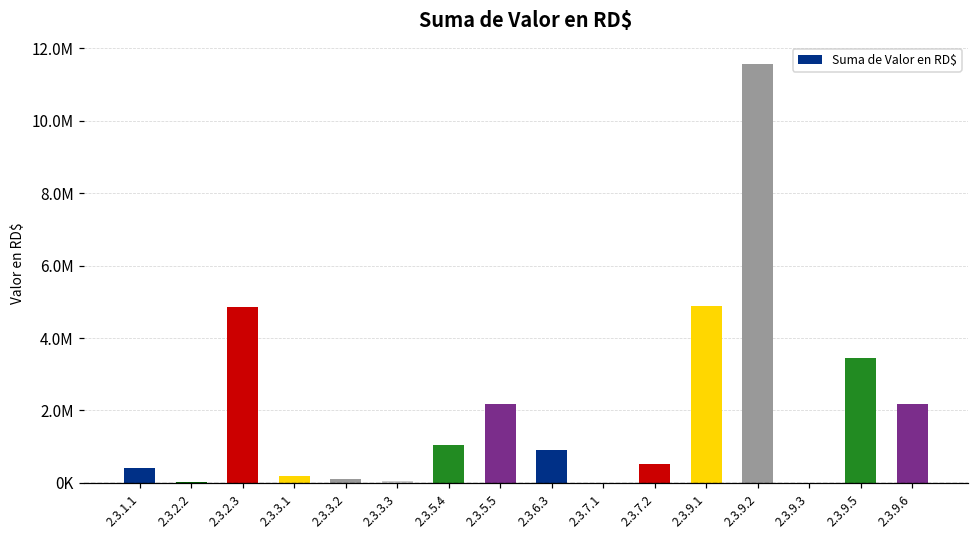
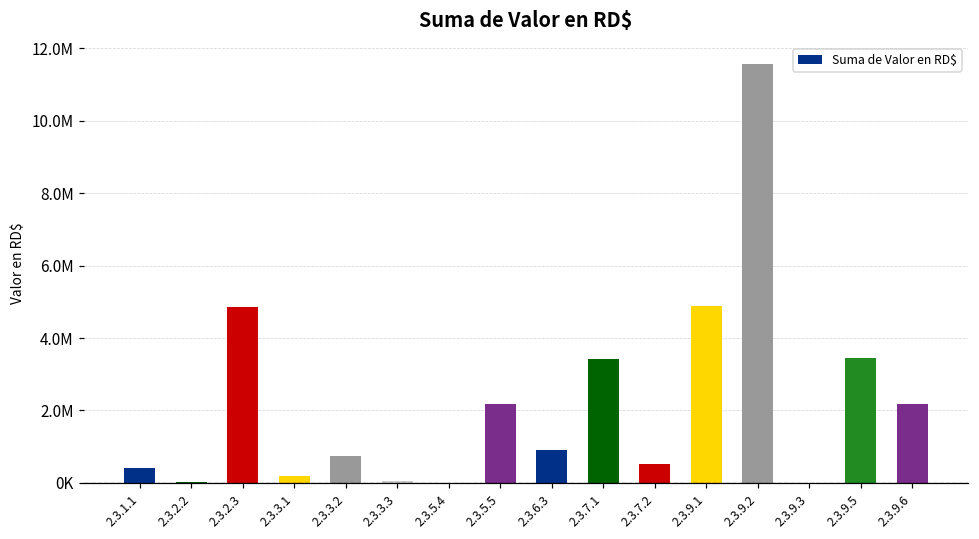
  {
    "2.3.1.1": 400000,
    "2.3.2.3": 4900000,
    "2.3.3.1": 200000,
-   "2.3.3.2": 100000,
-   "2.3.5.4": 1100000,
+   "2.3.3.2": 800000,
+   "2.3.5.4": 0,
    "2.3.5.5": 2200000,
    "2.3.6.3": 900000,
-   "2.3.7.1": 0,
+   "2.3.7.1": 3400000,
    "2.3.7.2": 500000,
    "2.3.9.1": 4900000,
    "2.3.9.2": 11600000,
    "2.3.9.5": 3500000,
    "2.3.9.6": 2200000
  }
